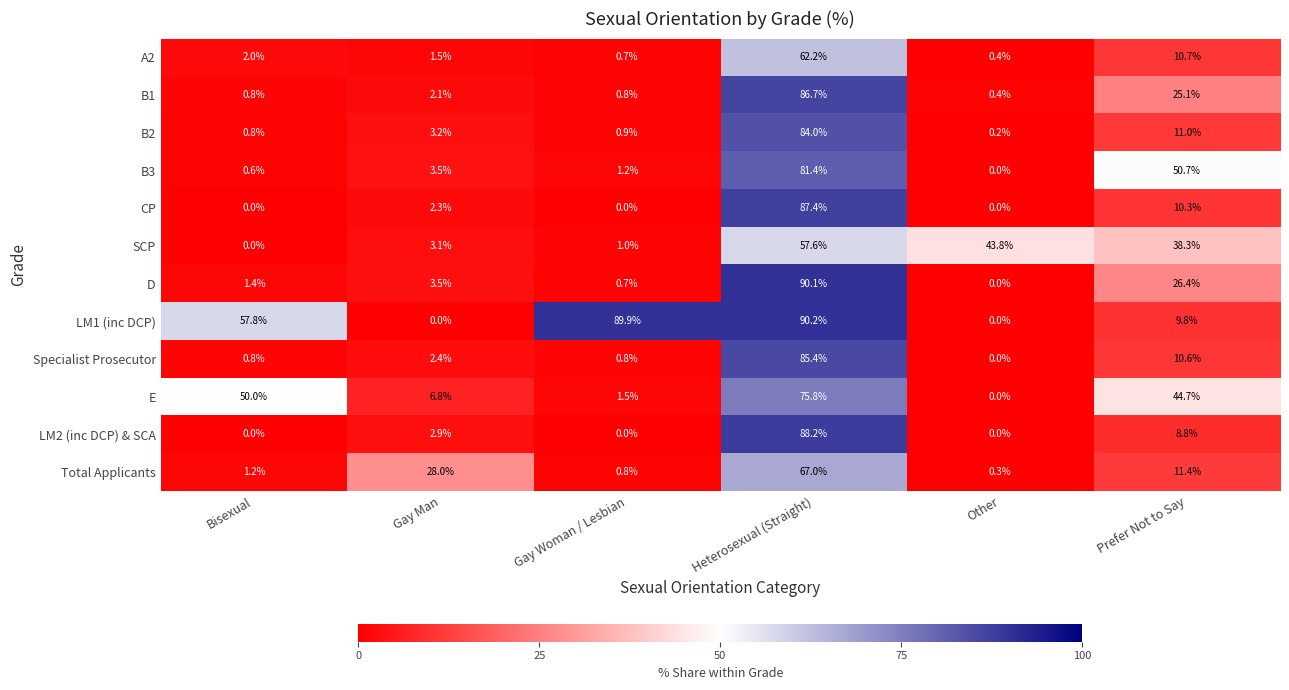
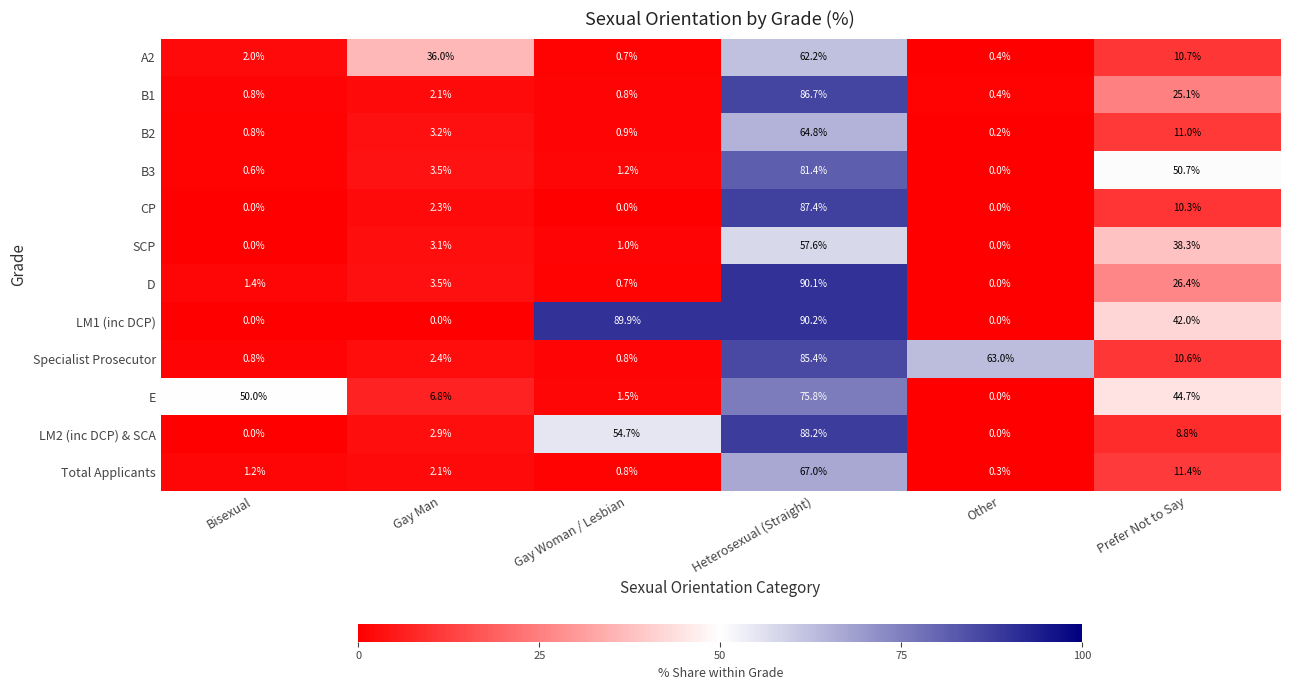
  {
    "A2": {
      "Bisexual": "2.0%",
-     "Gay Man": "1.5%",
+     "Gay Man": "36.0%",
      "Gay Woman / Lesbian": "0.7%",
      "Heterosexual (Straight)": "62.2%",
      "Other": "0.4%",
      "Prefer Not to Say": "10.7%"
    },
    "B1": {
      "Bisexual": "0.8%",
      "Gay Man": "2.1%",
      "Gay Woman / Lesbian": "0.8%",
      "Heterosexual (Straight)": "86.7%",
      "Other": "0.4%",
      "Prefer Not to Say": "25.1%"
    },
    "B2": {
      "Bisexual": "0.8%",
      "Gay Man": "3.2%",
      "Gay Woman / Lesbian": "0.9%",
-     "Heterosexual (Straight)": "84.0%",
+     "Heterosexual (Straight)": "64.8%",
      "Other": "0.2%",
      "Prefer Not to Say": "11.0%"
    },
    "B3": {
      "Bisexual": "0.6%",
      "Gay Man": "3.5%",
      "Gay Woman / Lesbian": "1.2%",
      "Heterosexual (Straight)": "81.4%",
      "Other": "0.0%",
      "Prefer Not to Say": "50.7%"
    },
    "CP": {
      "Bisexual": "0.0%",
      "Gay Man": "2.3%",
      "Gay Woman / Lesbian": "0.0%",
      "Heterosexual (Straight)": "87.4%",
      "Other": "0.0%",
      "Prefer Not to Say": "10.3%"
    },
    "SCP": {
      "Bisexual": "0.0%",
      "Gay Man": "3.1%",
      "Gay Woman / Lesbian": "1.0%",
      "Heterosexual (Straight)": "57.6%",
-     "Other": "43.8%",
+     "Other": "0.0%",
      "Prefer Not to Say": "38.3%"
    },
    "D": {
      "Bisexual": "1.4%",
      "Gay Man": "3.5%",
      "Gay Woman / Lesbian": "0.7%",
      "Heterosexual (Straight)": "90.1%",
      "Other": "0.0%",
      "Prefer Not to Say": "26.4%"
    },
    "LM1 (inc DCP)": {
-     "Bisexual": "57.8%",
+     "Bisexual": "0.0%",
      "Gay Man": "0.0%",
      "Gay Woman / Lesbian": "89.9%",
      "Heterosexual (Straight)": "90.2%",
      "Other": "0.0%",
-     "Prefer Not to Say": "9.8%"
+     "Prefer Not to Say": "42.0%"
    },
    "Specialist Prosecutor": {
      "Bisexual": "0.8%",
      "Gay Man": "2.4%",
      "Gay Woman / Lesbian": "0.8%",
      "Heterosexual (Straight)": "85.4%",
-     "Other": "0.0%",
+     "Other": "63.0%",
      "Prefer Not to Say": "10.6%"
    },
    "E": {
      "Bisexual": "50.0%",
      "Gay Man": "6.8%",
      "Gay Woman / Lesbian": "1.5%",
      "Heterosexual (Straight)": "75.8%",
      "Other": "0.0%",
      "Prefer Not to Say": "44.7%"
    },
    "LM2 (inc DCP) & SCA": {
      "Bisexual": "0.0%",
      "Gay Man": "2.9%",
-     "Gay Woman / Lesbian": "0.0%",
+     "Gay Woman / Lesbian": "54.7%",
      "Heterosexual (Straight)": "88.2%",
      "Other": "0.0%",
      "Prefer Not to Say": "8.8%"
    },
    "Total Applicants": {
      "Bisexual": "1.2%",
-     "Gay Man": "28.0%",
+     "Gay Man": "2.1%",
      "Gay Woman / Lesbian": "0.8%",
      "Heterosexual (Straight)": "67.0%",
      "Other": "0.3%",
      "Prefer Not to Say": "11.4%"
    }
  }
